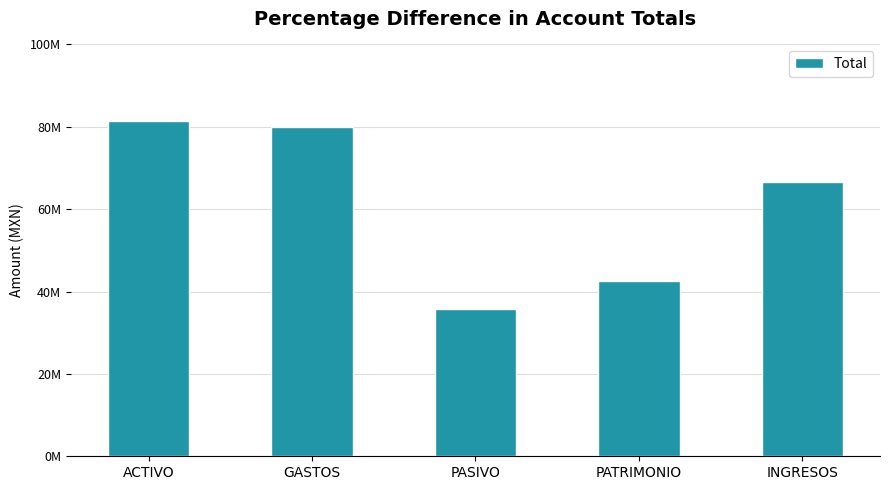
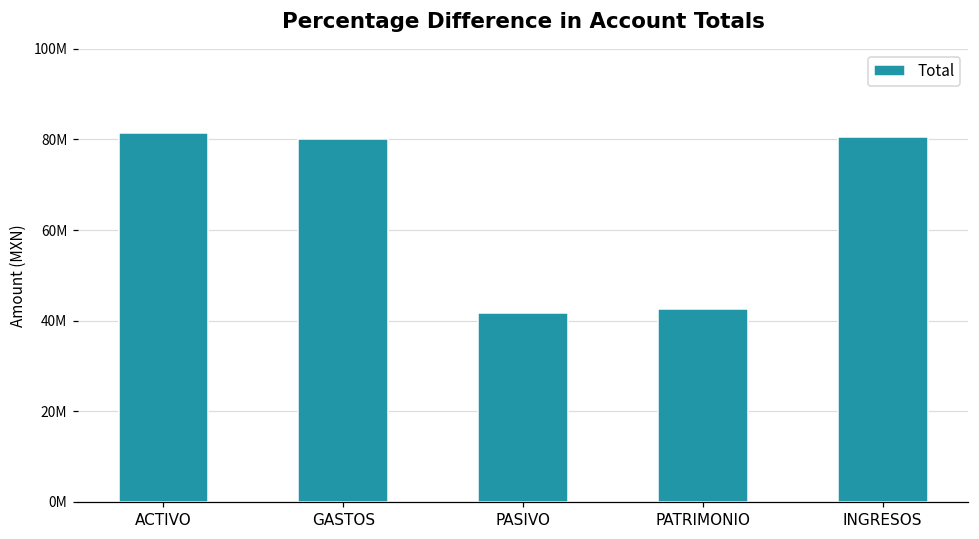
  {
    "ACTIVO": 81000000,
    "GASTOS": 80000000,
-   "PASIVO": 36000000,
+   "PASIVO": 42000000,
    "PATRIMONIO": 43000000,
-   "INGRESOS": 66000000
+   "INGRESOS": 81000000
  }
